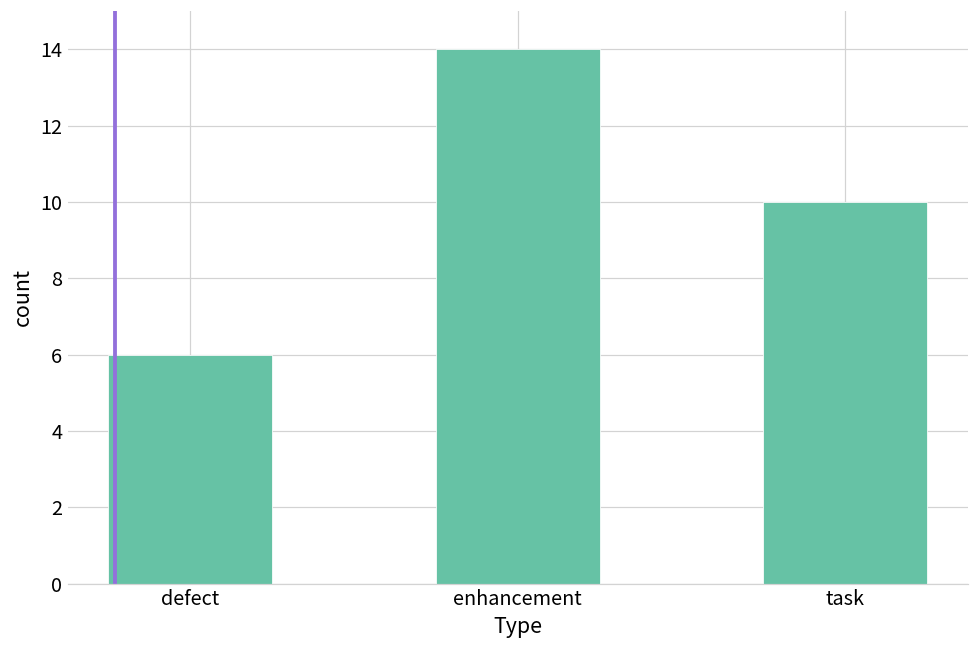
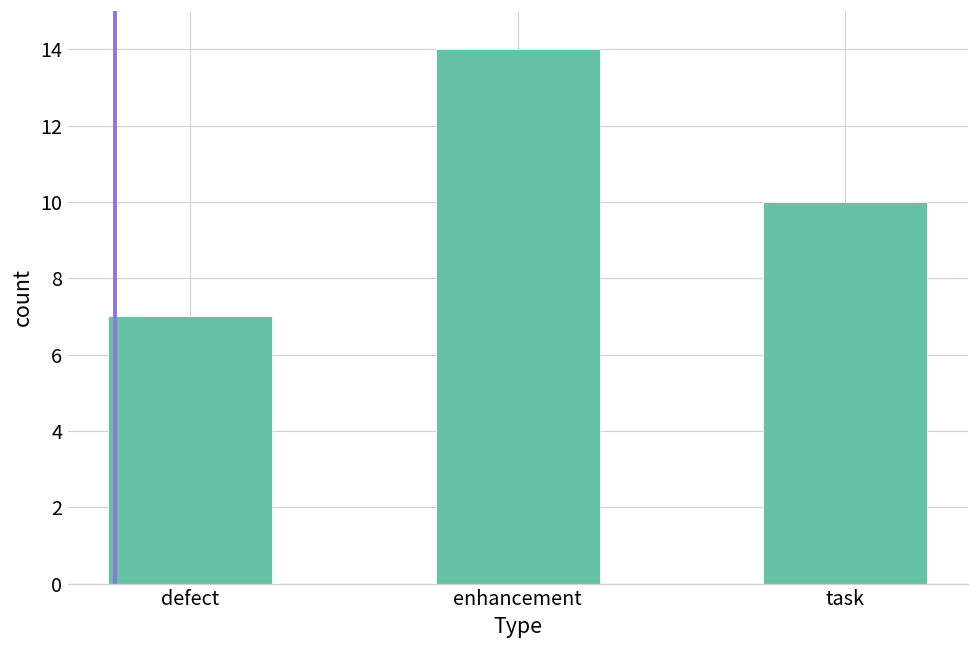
  {
-   "defect": 6,
+   "defect": 7,
    "enhancement": 14,
    "task": 10
  }
